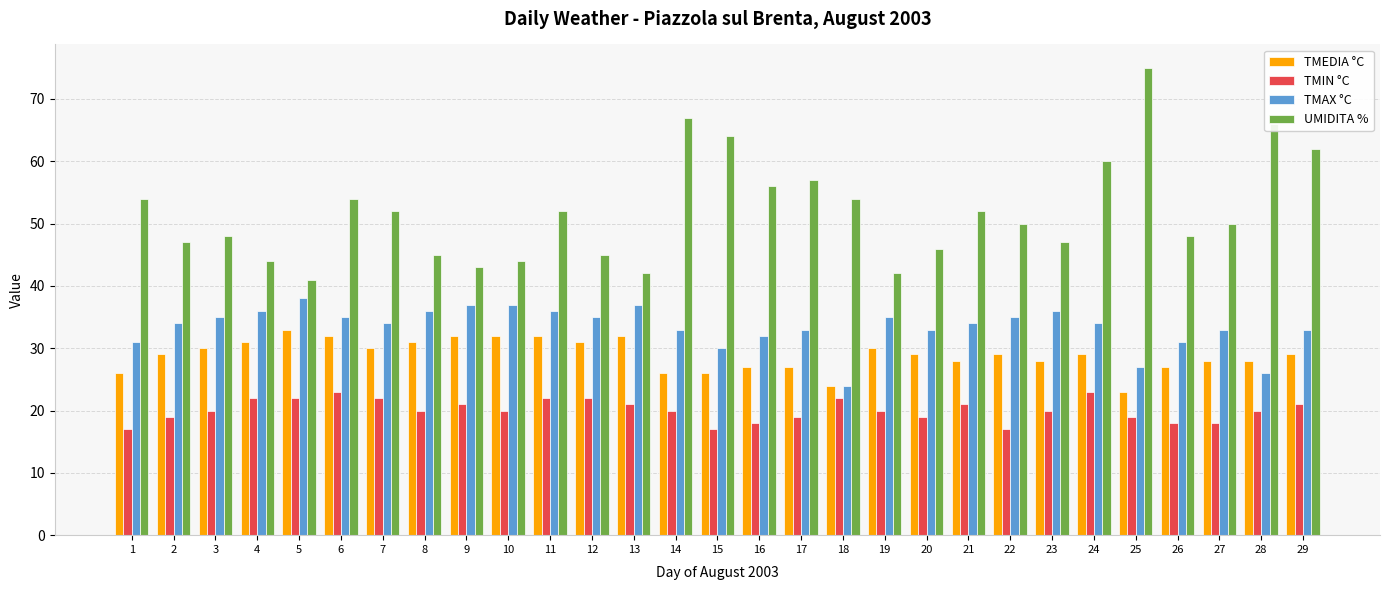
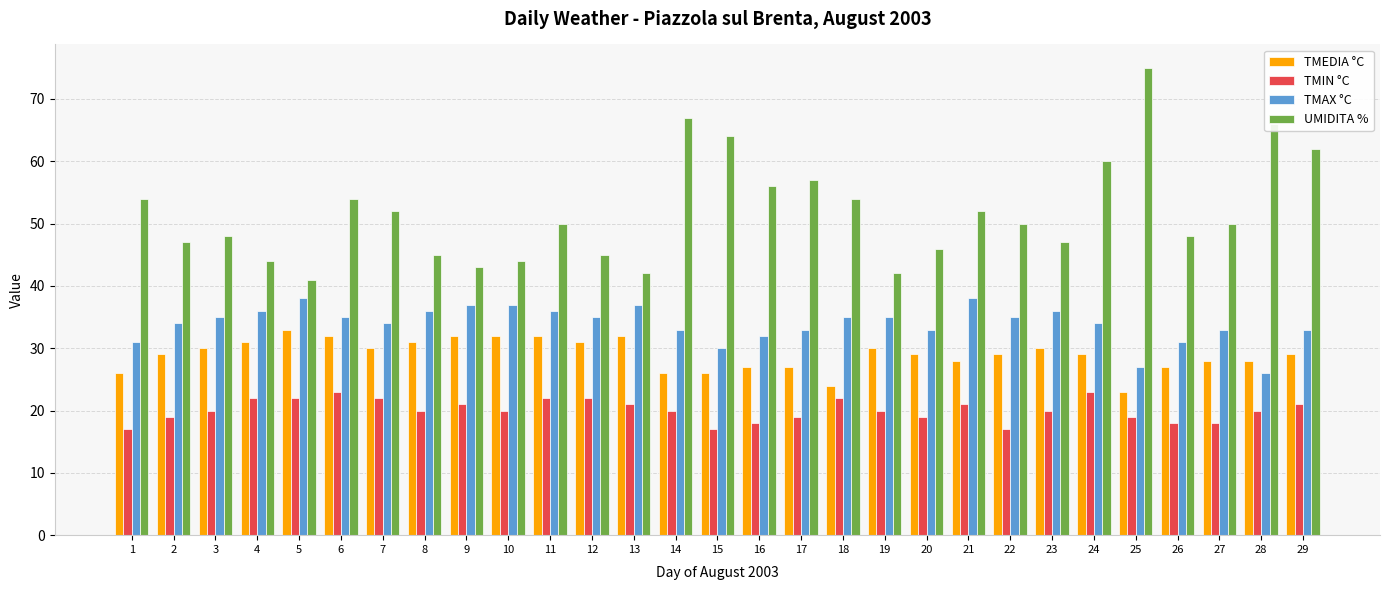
  {
    "TMEDIA °C": {
      "1": 26,
      "2": 29,
      "3": 30,
      "4": 31,
      "5": 33,
      "6": 32,
      "7": 30,
      "8": 31,
      "9": 32,
      "10": 32,
      "11": 32,
      "12": 31,
      "13": 32,
      "14": 26,
      "15": 26,
      "16": 27,
      "17": 27,
      "18": 24,
      "19": 30,
      "20": 29,
      "21": 28,
      "22": 29,
-     "23": 28,
+     "23": 30,
      "24": 29,
      "25": 23,
      "26": 27,
      "27": 28,
      "28": 28,
      "29": 29
    },
    "TMIN °C": {
      "1": 17,
      "2": 19,
      "3": 20,
      "4": 22,
      "5": 22,
      "6": 23,
      "7": 22,
      "8": 20,
      "9": 21,
      "10": 20,
      "11": 22,
      "12": 22,
      "13": 21,
      "14": 20,
      "15": 17,
      "16": 18,
      "17": 19,
      "18": 22,
      "19": 20,
      "20": 19,
      "21": 21,
      "22": 17,
      "23": 20,
      "24": 23,
      "25": 19,
      "26": 18,
      "27": 18,
      "28": 20,
      "29": 21
    },
    "TMAX °C": {
      "1": 31,
      "2": 34,
      "3": 35,
      "4": 36,
      "5": 38,
      "6": 35,
      "7": 34,
      "8": 36,
      "9": 37,
      "10": 37,
      "11": 36,
      "12": 35,
      "13": 37,
      "14": 33,
      "15": 30,
      "16": 32,
      "17": 33,
-     "18": 24,
+     "18": 35,
      "19": 35,
      "20": 33,
-     "21": 34,
+     "21": 38,
      "22": 35,
      "23": 36,
      "24": 34,
      "25": 27,
      "26": 31,
      "27": 33,
      "28": 26,
      "29": 33
    },
    "UMIDITA %": {
      "1": 54,
      "2": 47,
      "3": 48,
      "4": 44,
      "5": 41,
      "6": 54,
      "7": 52,
      "8": 45,
      "9": 43,
      "10": 44,
-     "11": 52,
+     "11": 50,
      "12": 45,
      "13": 42,
      "14": 67,
      "15": 64,
      "16": 56,
      "17": 57,
      "18": 54,
      "19": 42,
      "20": 46,
      "21": 52,
      "22": 50,
      "23": 47,
      "24": 60,
      "25": 75,
      "26": 48,
      "27": 50,
      "29": 62
    }
  }
